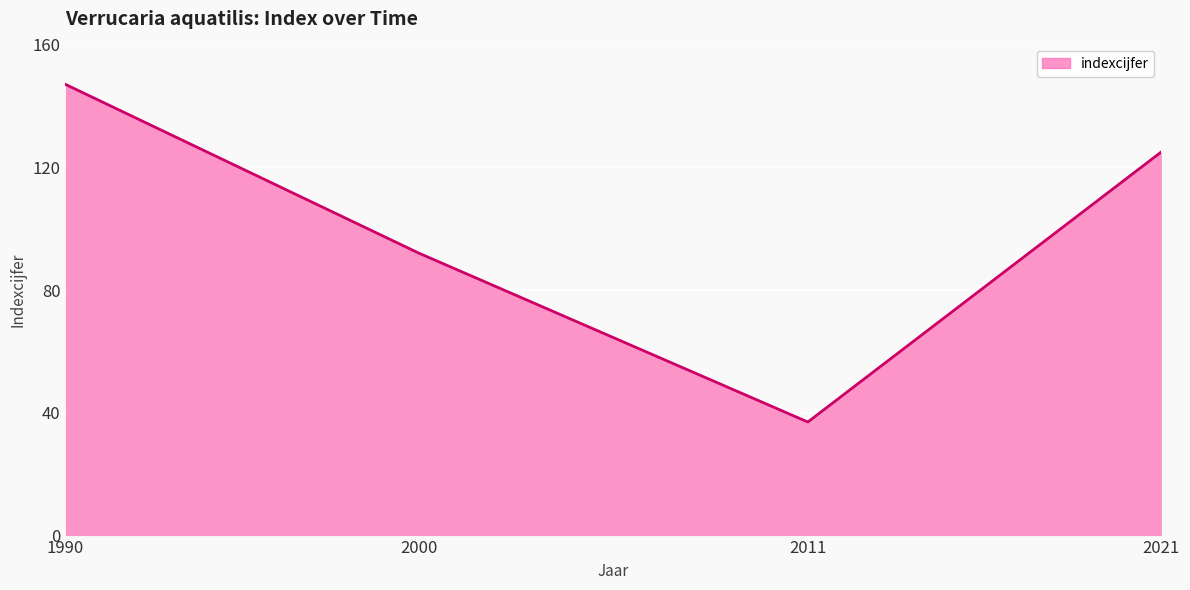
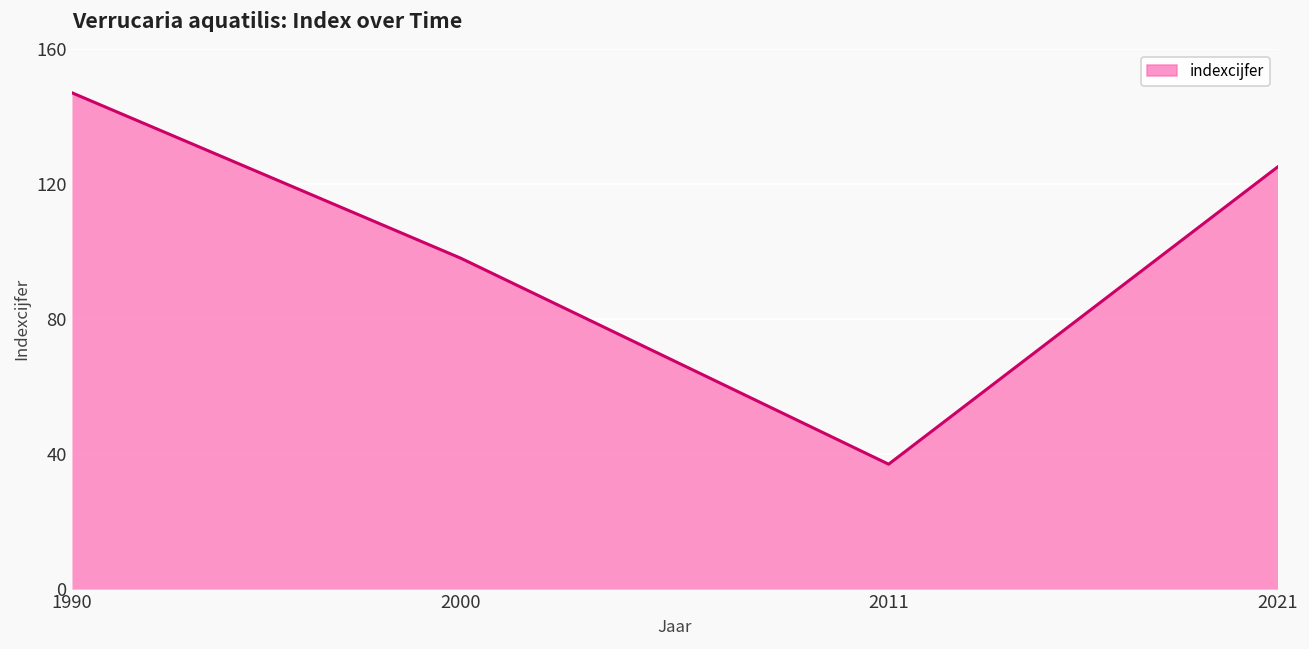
  {
    "1990": 147,
-   "2000": 92,
+   "2000": 98,
    "2011": 37,
    "2021": 125
  }
